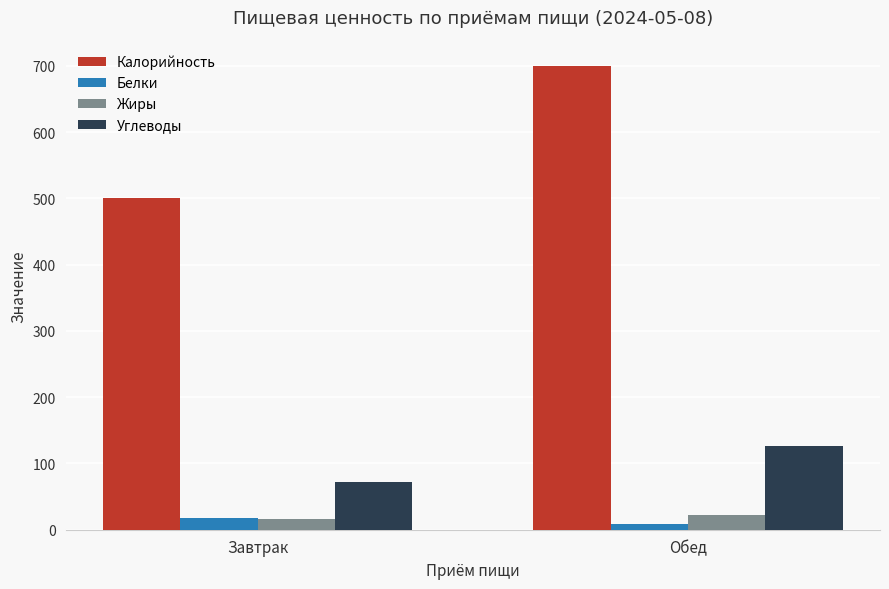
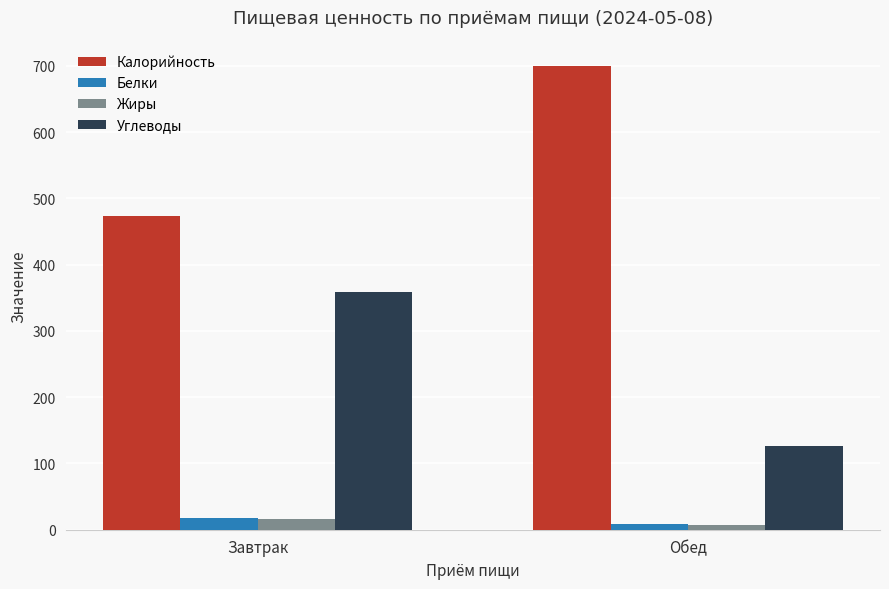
  {
    "Калорийность": {
-     "Завтрак": 500,
+     "Завтрак": 470,
      "Обед": 700
    },
    "Белки": {
      "Завтрак": 20,
      "Обед": 10
    },
    "Жиры": {
      "Завтрак": 20,
-     "Обед": 20
+     "Обед": 10
    },
    "Углеводы": {
-     "Завтрак": 70,
+     "Завтрак": 360,
      "Обед": 130
    }
  }
